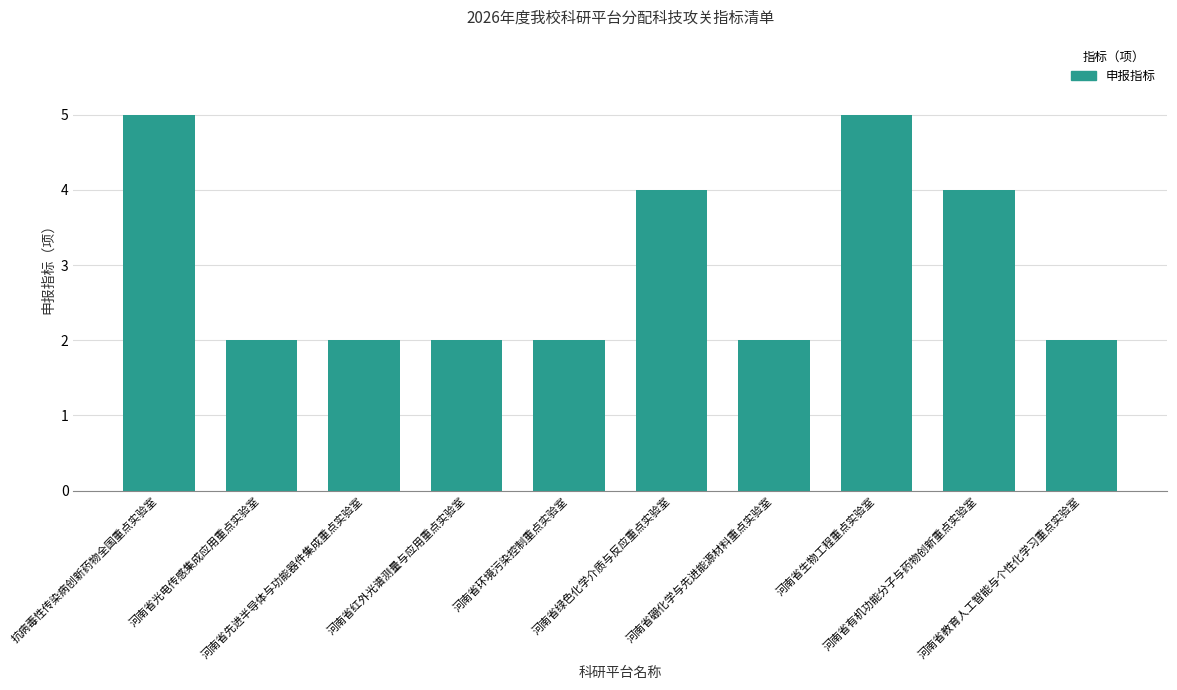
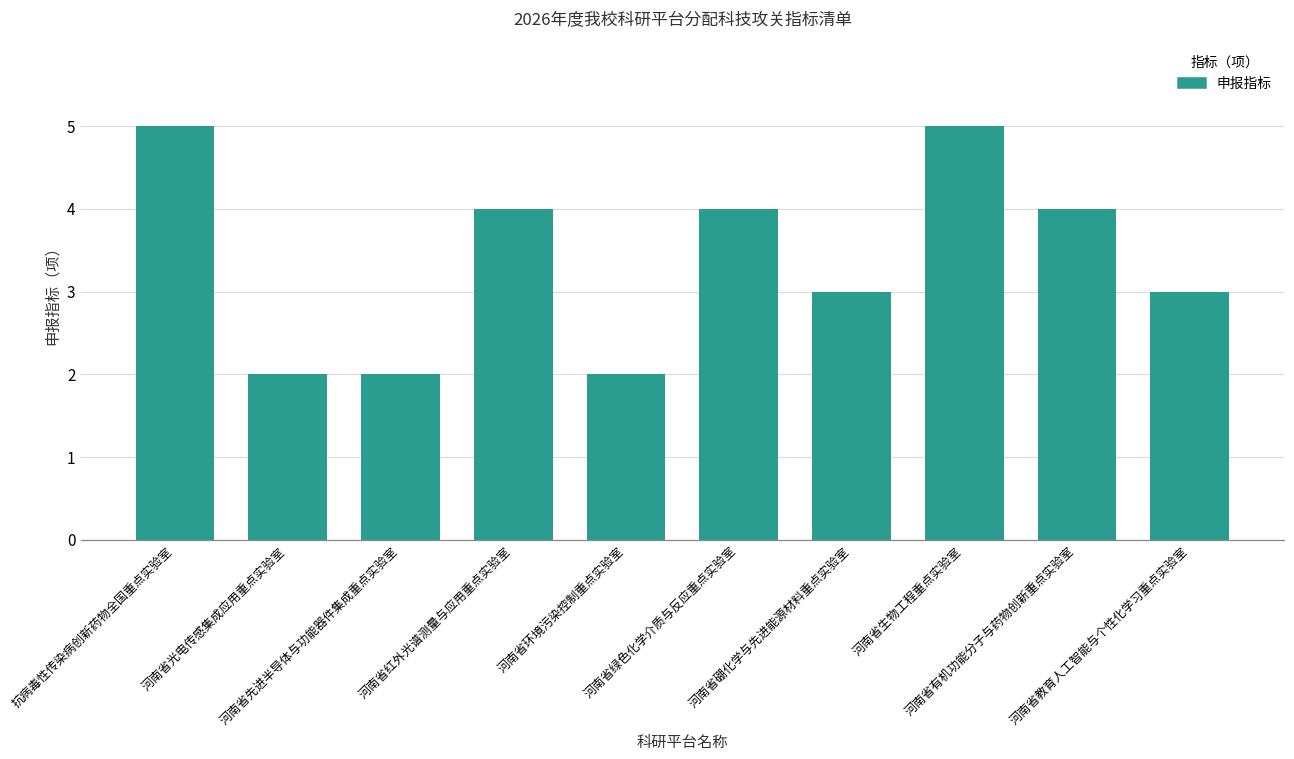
  {
    "抗病毒性传染病创新药物全国重点实验室": 5,
    "河南省光电传感集成应用重点实验室": 2,
    "河南省先进半导体与功能器件集成重点实验室": 2,
-   "河南省红外光谱测量与应用重点实验室": 2,
+   "河南省红外光谱测量与应用重点实验室": 4,
    "河南省环境污染控制重点实验室": 2,
    "河南省绿色化学介质与反应重点实验室": 4,
-   "河南省硼化学与先进能源材料重点实验室": 2,
+   "河南省硼化学与先进能源材料重点实验室": 3,
    "河南省生物工程重点实验室": 5,
    "河南省有机功能分子与药物创新重点实验室": 4,
-   "河南省教育人工智能与个性化学习重点实验室": 2
+   "河南省教育人工智能与个性化学习重点实验室": 3
  }
